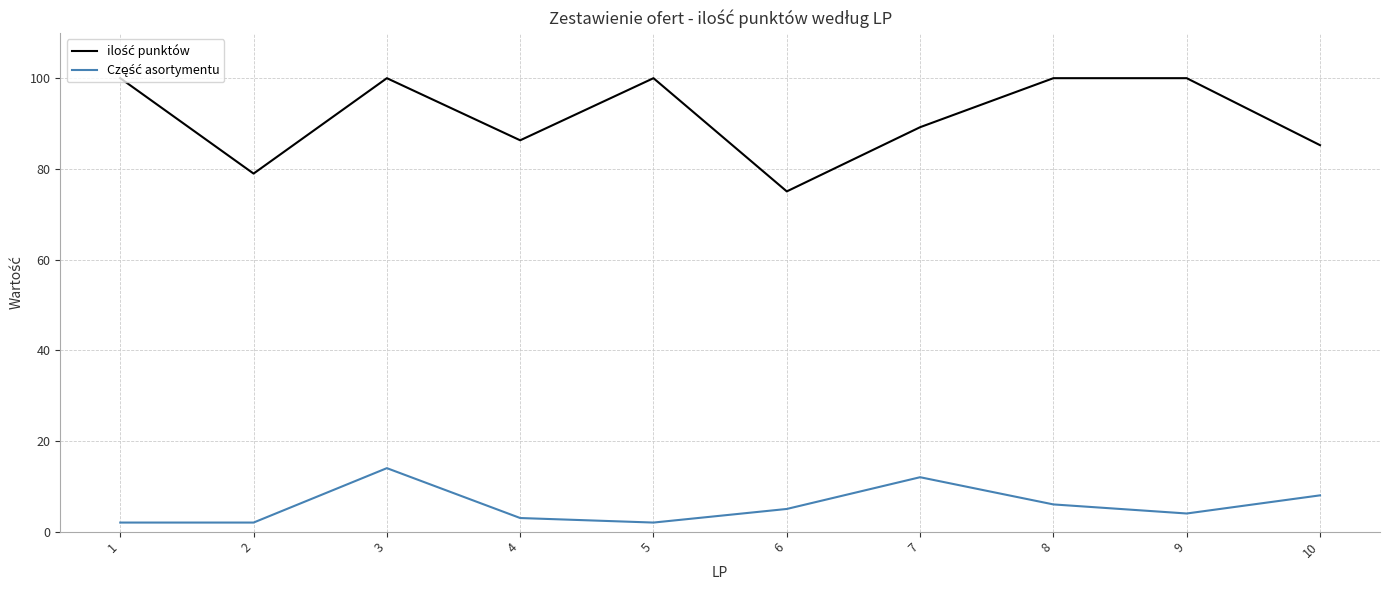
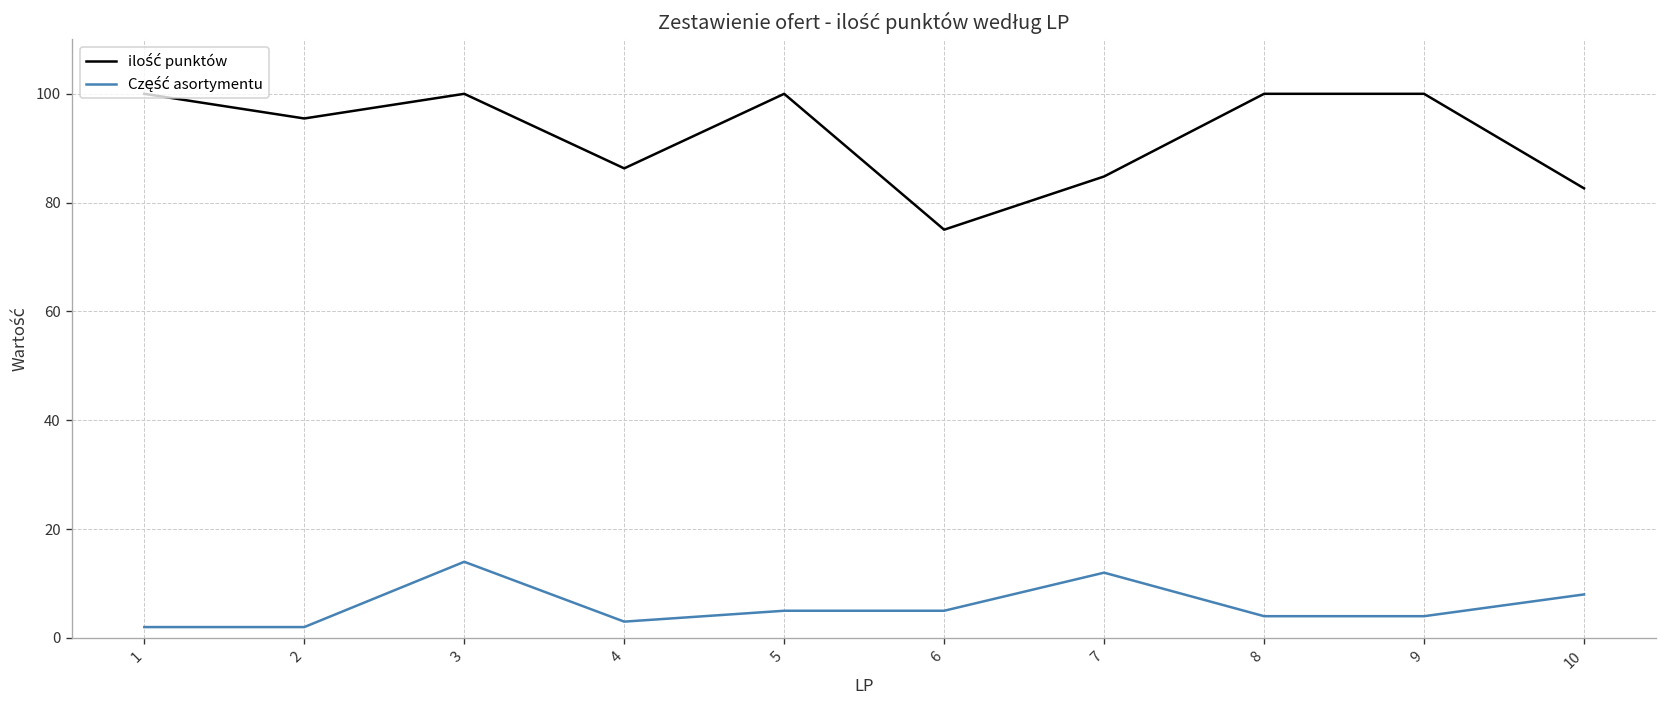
  {
    "ilość punktów": {
-     "2": 79,
+     "2": 95,
      "3": 100,
      "4": 86,
      "5": 100,
      "6": 75,
-     "7": 89,
+     "7": 85,
      "8": 100,
      "9": 100,
-     "10": 85
+     "10": 83
    },
    "Część asortymentu": {
      "1": 2,
      "2": 2,
      "3": 14,
      "4": 3,
-     "5": 2,
+     "5": 5,
      "6": 5,
      "7": 12,
-     "8": 6,
+     "8": 4,
      "9": 4,
      "10": 8
    }
  }
